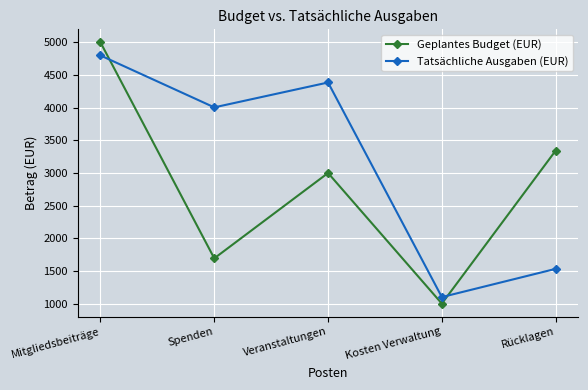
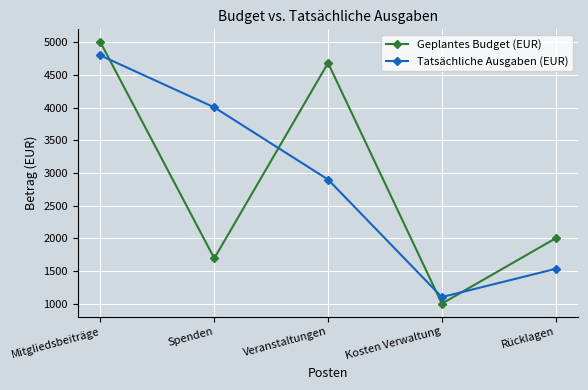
  {
    "Geplantes Budget (EUR)": {
      "Mitgliedsbeiträge": 5000,
      "Spenden": 1700,
-     "Veranstaltungen": 3000,
+     "Veranstaltungen": 4700,
      "Kosten Verwaltung": 1000,
-     "Rücklagen": 3300
+     "Rücklagen": 2000
    },
    "Tatsächliche Ausgaben (EUR)": {
      "Mitgliedsbeiträge": 4800,
      "Spenden": 4000,
-     "Veranstaltungen": 4400,
+     "Veranstaltungen": 2900,
      "Kosten Verwaltung": 1100,
      "Rücklagen": 1500
    }
  }
